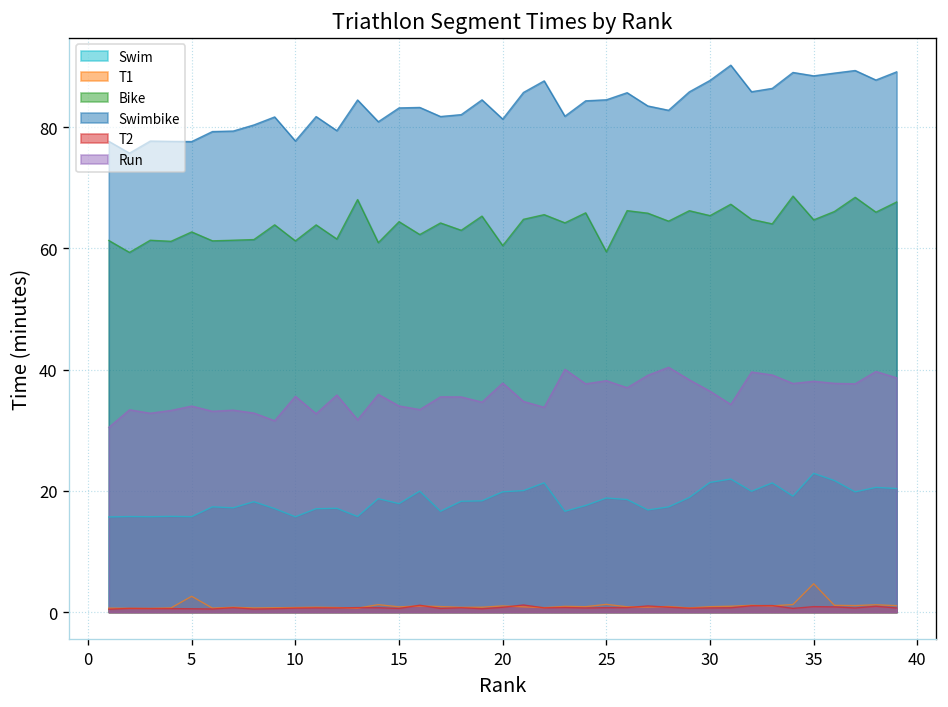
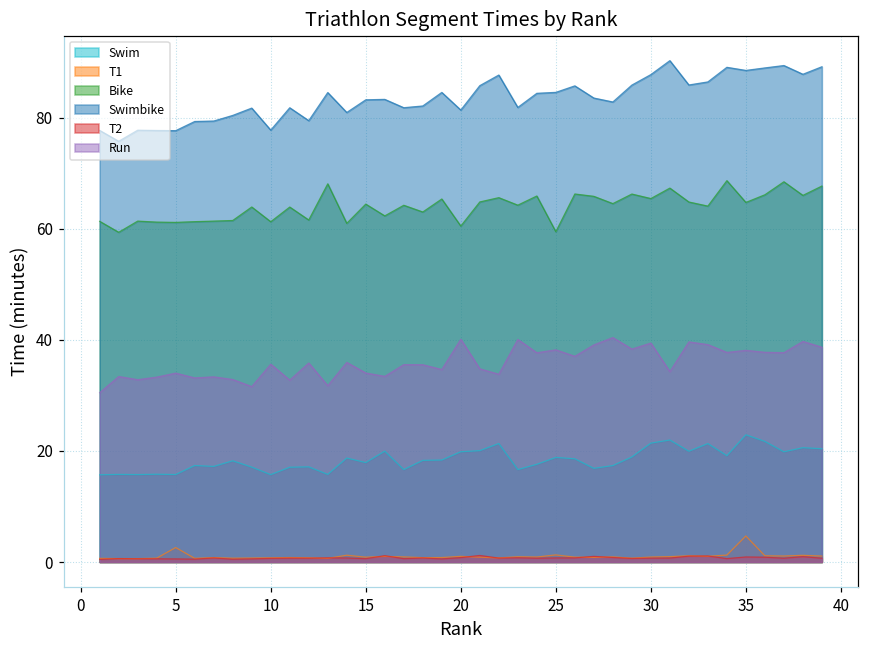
  {
    "T1": {
      "5": 3,
      "25": 1,
      "35": 5
    },
    "Bike": {
-     "5": 63,
+     "5": 61,
      "10": 61,
      "15": 64,
      "20": 60,
      "25": 59,
      "30": 65,
      "35": 65
    },
    "T2": {
      "5": 1,
      "25": 1,
      "35": 1
    },
    "Run": {
      "5": 34,
      "10": 36,
      "15": 34,
-     "20": 38,
+     "20": 40,
      "25": 38,
-     "30": 36,
+     "30": 39,
      "35": 38
    }
  }
